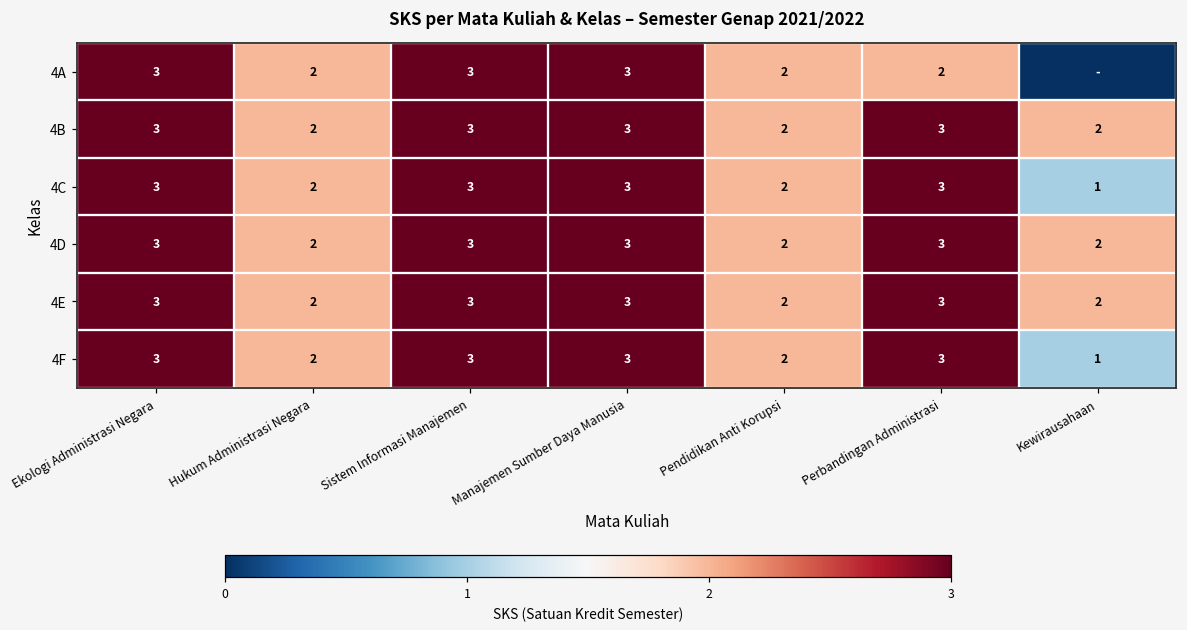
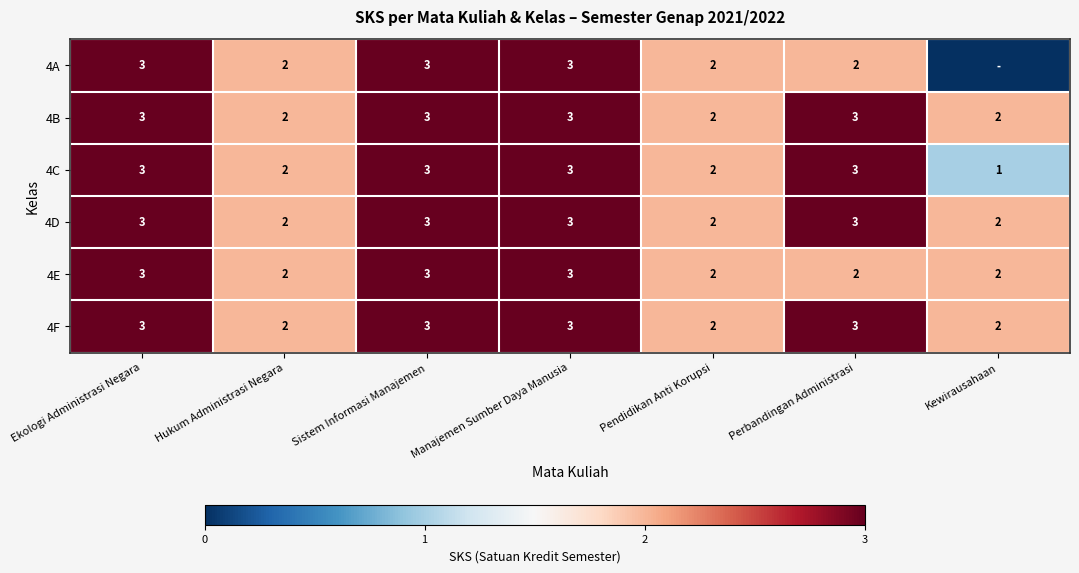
  {
    "4A": {
      "Ekologi Administrasi Negara": 3,
      "Hukum Administrasi Negara": 2,
      "Sistem Informasi Manajemen": 3,
      "Manajemen Sumber Daya Manusia": 3,
      "Pendidikan Anti Korupsi": 2,
      "Perbandingan Administrasi": 2
    },
    "4B": {
      "Ekologi Administrasi Negara": 3,
      "Hukum Administrasi Negara": 2,
      "Sistem Informasi Manajemen": 3,
      "Manajemen Sumber Daya Manusia": 3,
      "Pendidikan Anti Korupsi": 2,
      "Perbandingan Administrasi": 3,
      "Kewirausahaan": 2
    },
    "4C": {
      "Ekologi Administrasi Negara": 3,
      "Hukum Administrasi Negara": 2,
      "Sistem Informasi Manajemen": 3,
      "Manajemen Sumber Daya Manusia": 3,
      "Pendidikan Anti Korupsi": 2,
      "Perbandingan Administrasi": 3,
      "Kewirausahaan": 1
    },
    "4D": {
      "Ekologi Administrasi Negara": 3,
      "Hukum Administrasi Negara": 2,
      "Sistem Informasi Manajemen": 3,
      "Manajemen Sumber Daya Manusia": 3,
      "Pendidikan Anti Korupsi": 2,
      "Perbandingan Administrasi": 3,
      "Kewirausahaan": 2
    },
    "4E": {
      "Ekologi Administrasi Negara": 3,
      "Hukum Administrasi Negara": 2,
      "Sistem Informasi Manajemen": 3,
      "Manajemen Sumber Daya Manusia": 3,
      "Pendidikan Anti Korupsi": 2,
-     "Perbandingan Administrasi": 3,
+     "Perbandingan Administrasi": 2,
      "Kewirausahaan": 2
    },
    "4F": {
      "Ekologi Administrasi Negara": 3,
      "Hukum Administrasi Negara": 2,
      "Sistem Informasi Manajemen": 3,
      "Manajemen Sumber Daya Manusia": 3,
      "Pendidikan Anti Korupsi": 2,
      "Perbandingan Administrasi": 3,
-     "Kewirausahaan": 1
+     "Kewirausahaan": 2
    }
  }
